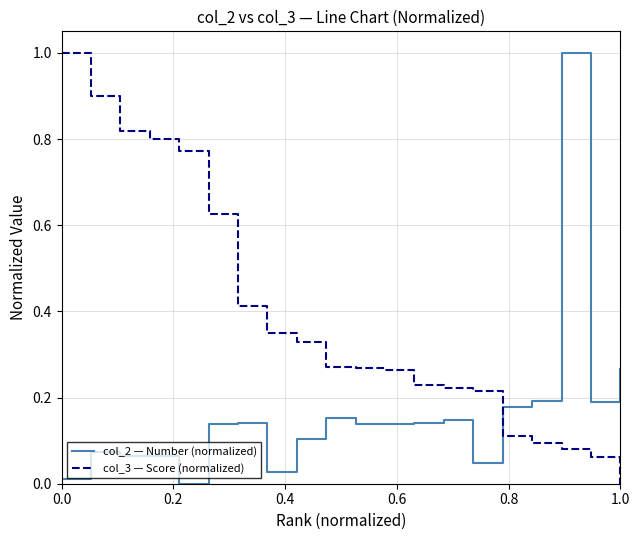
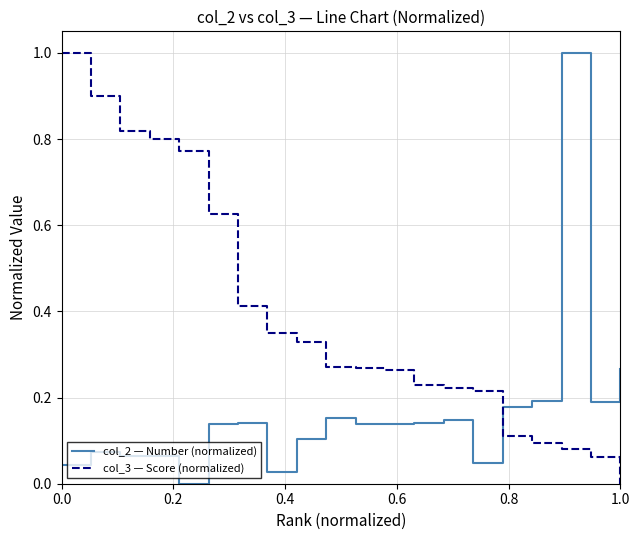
  {
    "col_2 — Number (normalized)": {
-     "0.0": 0.01,
+     "0.0": 0.04,
      "1.0": 0.27
    },
    "col_3 — Score (normalized)": {
      "0.0": 1.00,
      "1.0": 0.00
    }
  }
